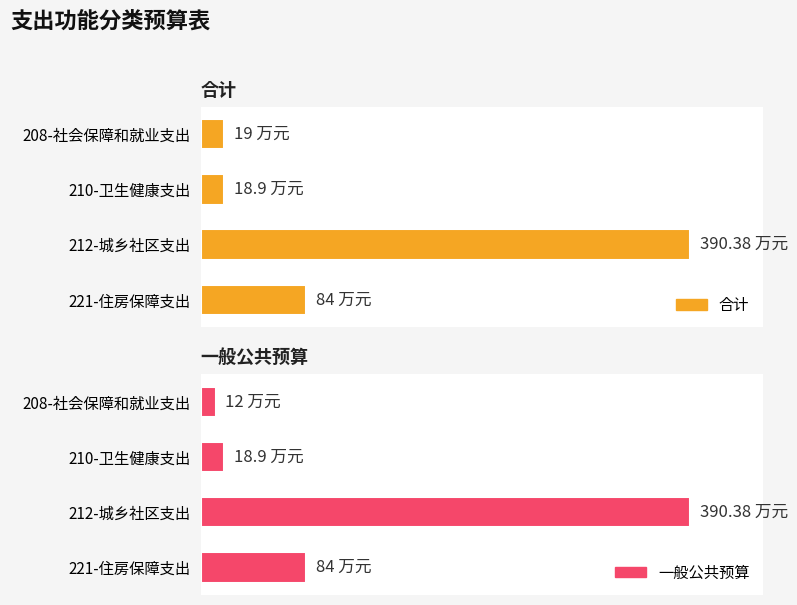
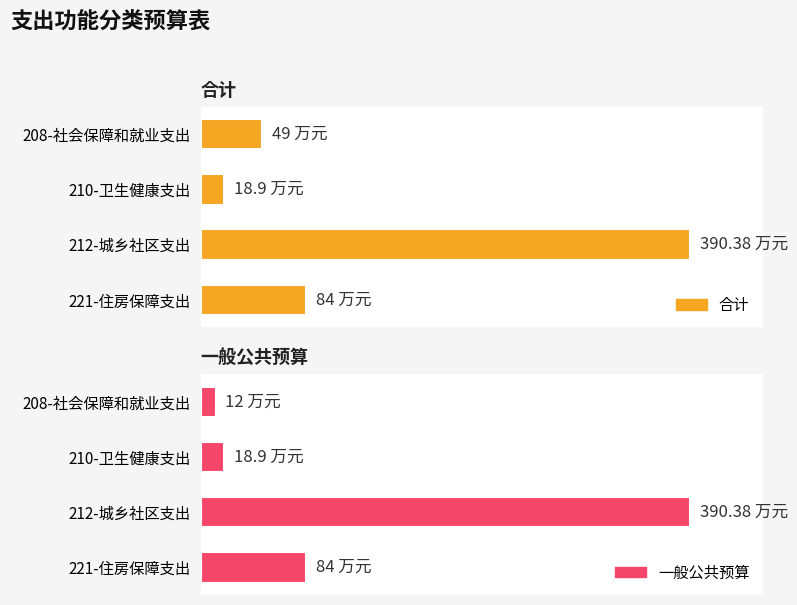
  {
    "合计": {
-     "208-社会保障和就业支出": 19,
+     "208-社会保障和就业支出": 49,
      "210-卫生健康支出": 18.9,
      "212-城乡社区支出": 390.38,
      "221-住房保障支出": 84
    },
    "一般公共预算": {
      "208-社会保障和就业支出": 12,
      "210-卫生健康支出": 18.9,
      "212-城乡社区支出": 390.38,
      "221-住房保障支出": 84
    }
  }
